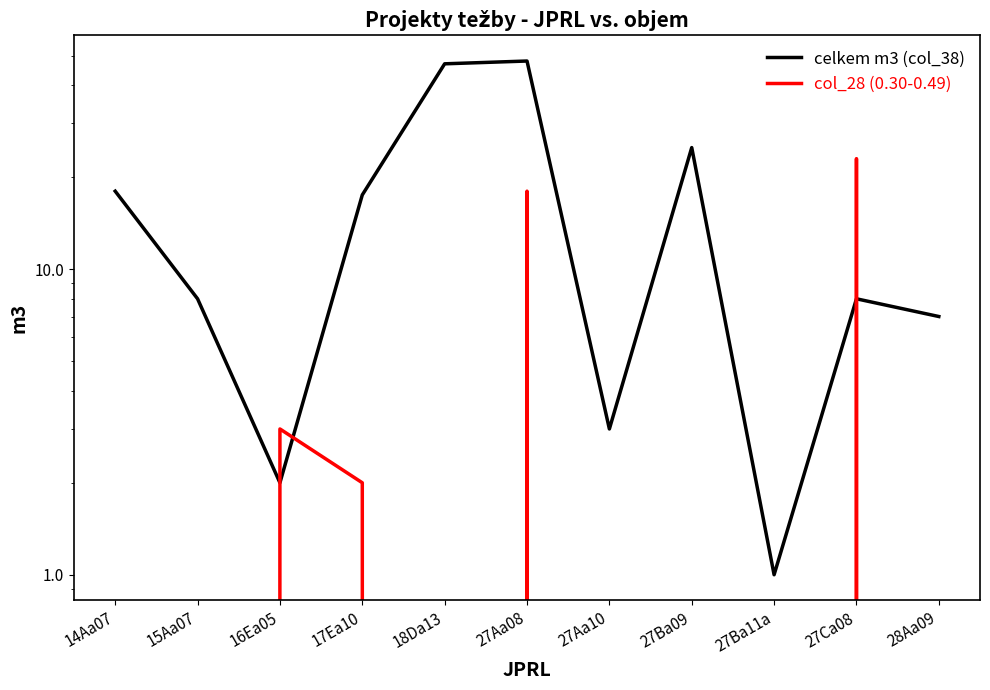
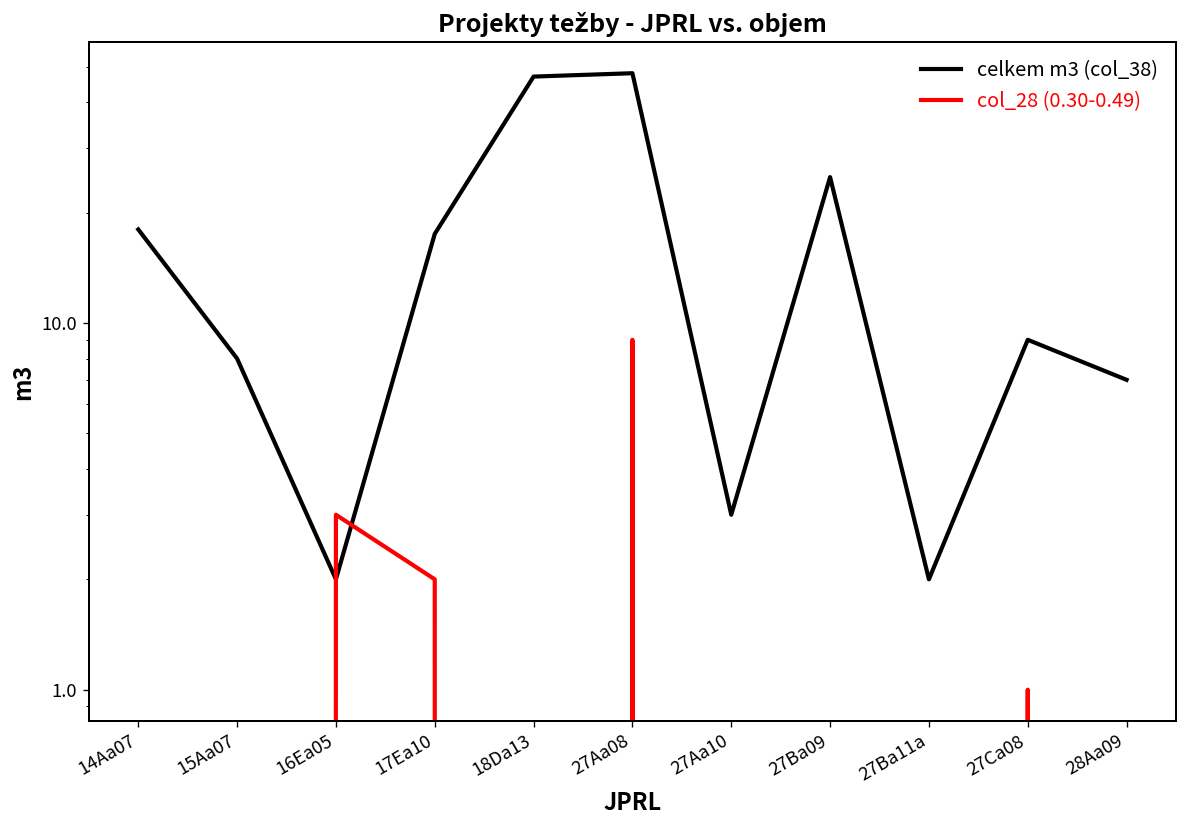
  {
    "celkem m3 (col_38)": {
      "14Aa07": 18,
      "15Aa07": 8,
      "16Ea05": 2,
      "17Ea10": 18,
      "18Da13": 47,
      "27Aa08": 48,
      "27Aa10": 3,
      "27Ba09": 25,
-     "27Ba11a": 1,
-     "27Ca08": 8,
+     "27Ba11a": 2,
+     "27Ca08": 9,
      "28Aa09": 7
    },
    "col_28 (0.30-0.49)": {
      "16Ea05": 3,
      "17Ea10": 2,
-     "27Aa08": 18,
-     "27Ca08": 23
+     "27Aa08": 9,
+     "27Ca08": 1
    }
  }
